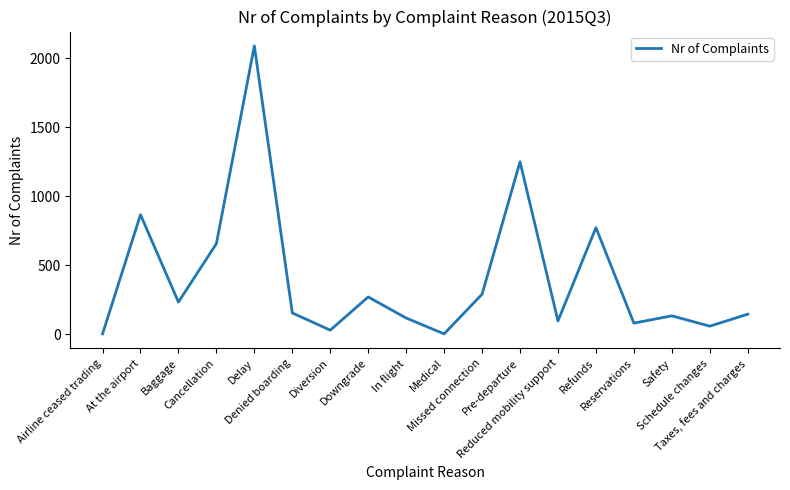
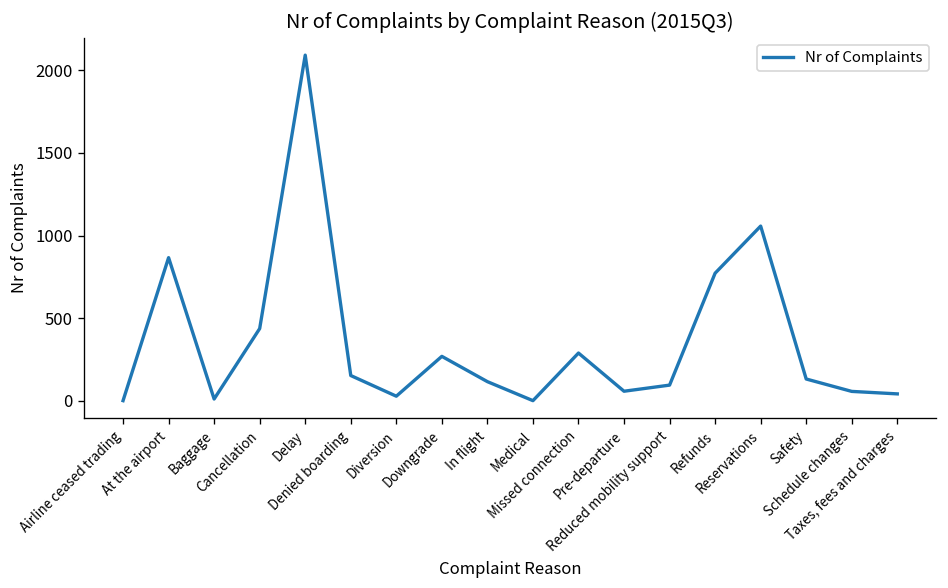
  {
    "Airline ceased trading": 0,
    "At the airport": 870,
-   "Baggage": 230,
-   "Cancellation": 660,
+   "Baggage": 10,
+   "Cancellation": 440,
    "Delay": 2090,
    "Denied boarding": 150,
    "Diversion": 30,
    "Downgrade": 270,
    "In flight": 120,
    "Medical": 0,
    "Missed connection": 290,
-   "Pre-departure": 1250,
+   "Pre-departure": 60,
    "Reduced mobility support": 100,
    "Refunds": 770,
-   "Reservations": 80,
+   "Reservations": 1060,
    "Safety": 130,
    "Schedule changes": 60,
-   "Taxes, fees and charges": 140
+   "Taxes, fees and charges": 40
  }
